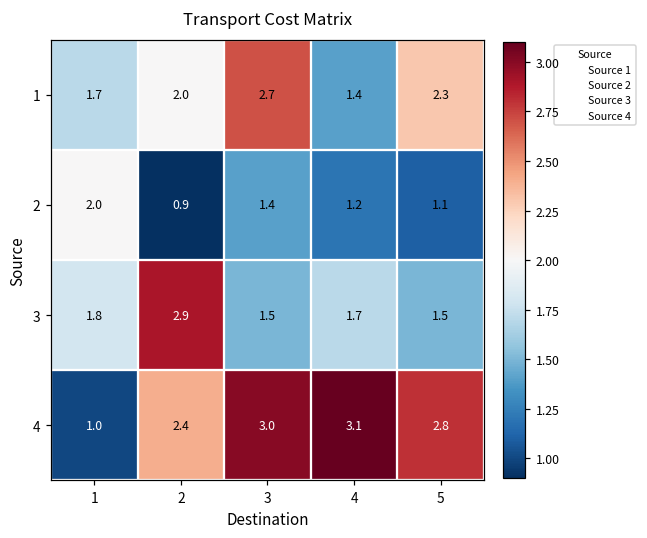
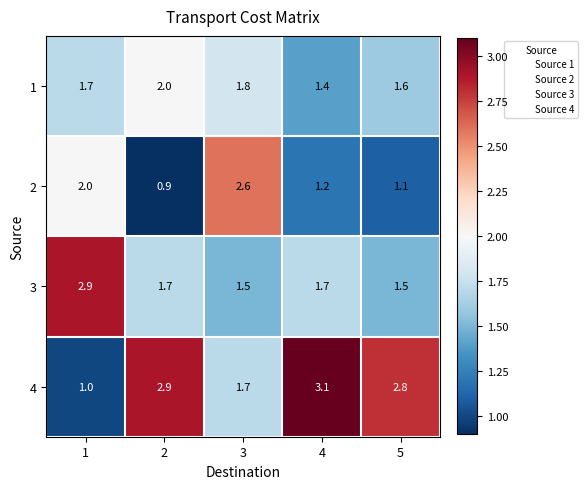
  {
    "1": {
      "1": 1.7,
      "2": 2.0,
-     "3": 2.7,
+     "3": 1.8,
      "4": 1.4,
-     "5": 2.3
+     "5": 1.6
    },
    "2": {
      "1": 2.0,
      "2": 0.9,
-     "3": 1.4,
+     "3": 2.6,
      "4": 1.2,
      "5": 1.1
    },
    "3": {
-     "1": 1.8,
-     "2": 2.9,
+     "1": 2.9,
+     "2": 1.7,
      "3": 1.5,
      "4": 1.7,
      "5": 1.5
    },
    "4": {
      "1": 1.0,
-     "2": 2.4,
-     "3": 3.0,
+     "2": 2.9,
+     "3": 1.7,
      "4": 3.1,
      "5": 2.8
    }
  }
